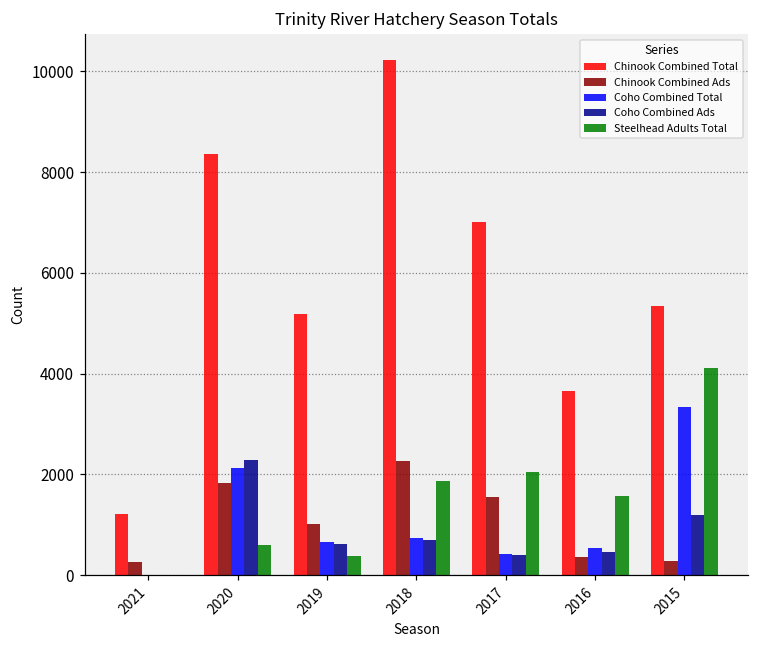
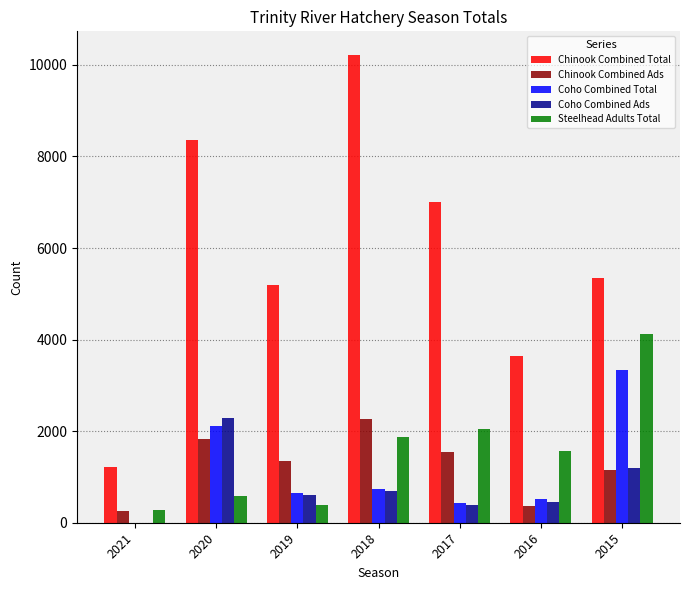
  {
    "Chinook Combined Total": {
      "2021": 1200,
      "2020": 8400,
      "2019": 5200,
      "2018": 10200,
      "2017": 7000,
      "2016": 3700,
      "2015": 5300
    },
    "Chinook Combined Ads": {
      "2021": 300,
      "2020": 1800,
-     "2019": 1000,
+     "2019": 1400,
      "2018": 2300,
      "2017": 1600,
      "2016": 400,
-     "2015": 300
+     "2015": 1200
    },
    "Coho Combined Total": {
      "2021": 0,
      "2020": 2100,
      "2019": 600,
      "2018": 700,
      "2017": 400,
      "2016": 500,
      "2015": 3300
    },
    "Coho Combined Ads": {
      "2021": 0,
      "2020": 2300,
      "2019": 600,
      "2018": 700,
      "2017": 400,
      "2016": 500,
      "2015": 1200
    },
    "Steelhead Adults Total": {
-     "2021": 0,
+     "2021": 300,
      "2020": 600,
      "2019": 400,
      "2018": 1900,
      "2017": 2000,
      "2016": 1600,
      "2015": 4100
    }
  }
